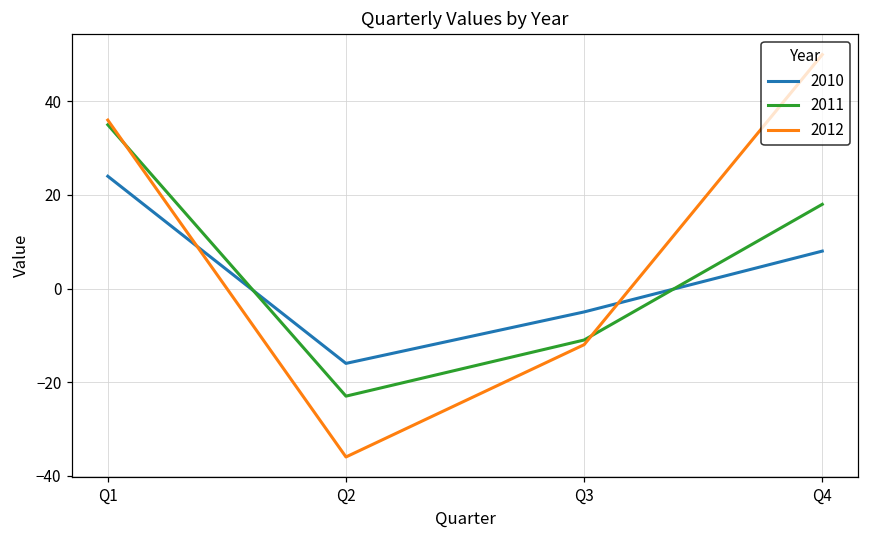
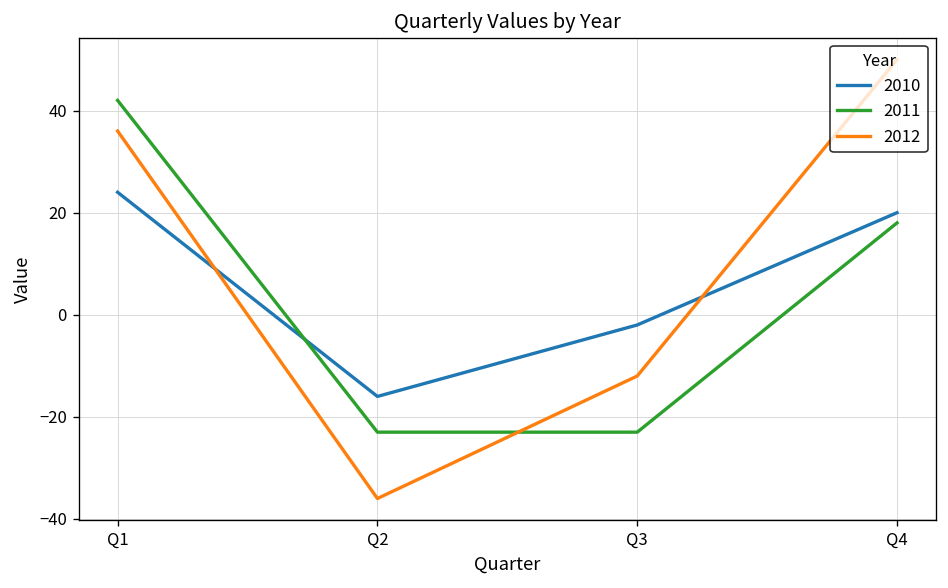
  {
    "2010": {
      "Q1": 24,
      "Q2": -16,
-     "Q3": -5,
-     "Q4": 8
+     "Q3": -2,
+     "Q4": 20
    },
    "2011": {
-     "Q1": 35,
+     "Q1": 42,
      "Q2": -23,
-     "Q3": -11,
+     "Q3": -23,
      "Q4": 18
    },
    "2012": {
      "Q1": 36,
      "Q2": -36,
      "Q3": -12
    }
  }
